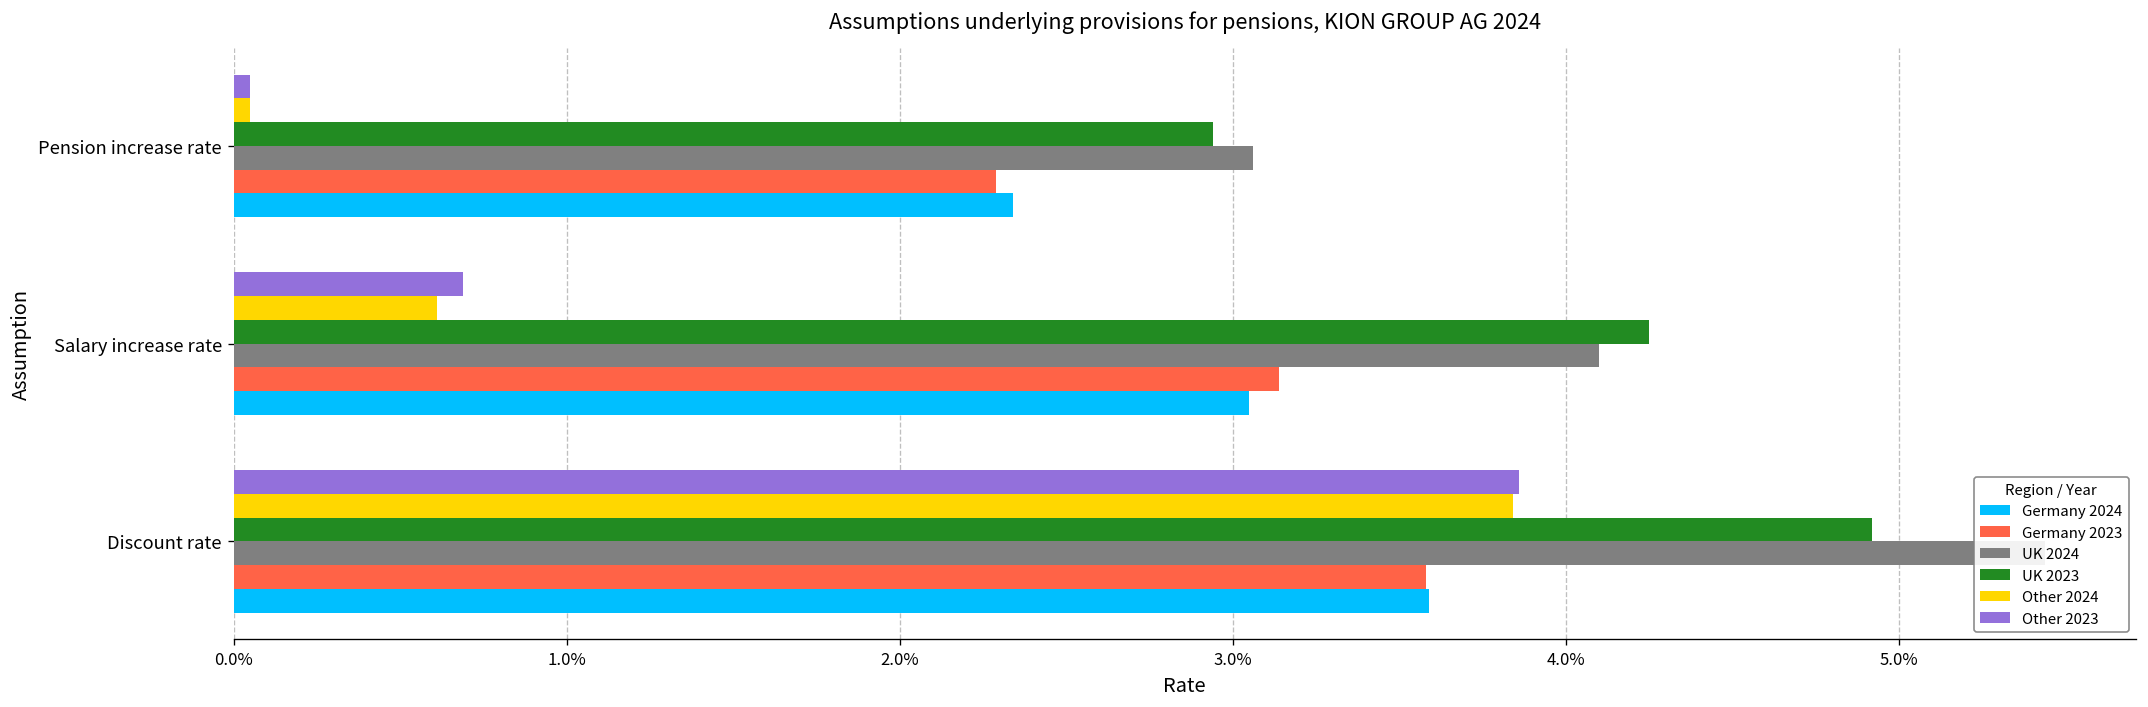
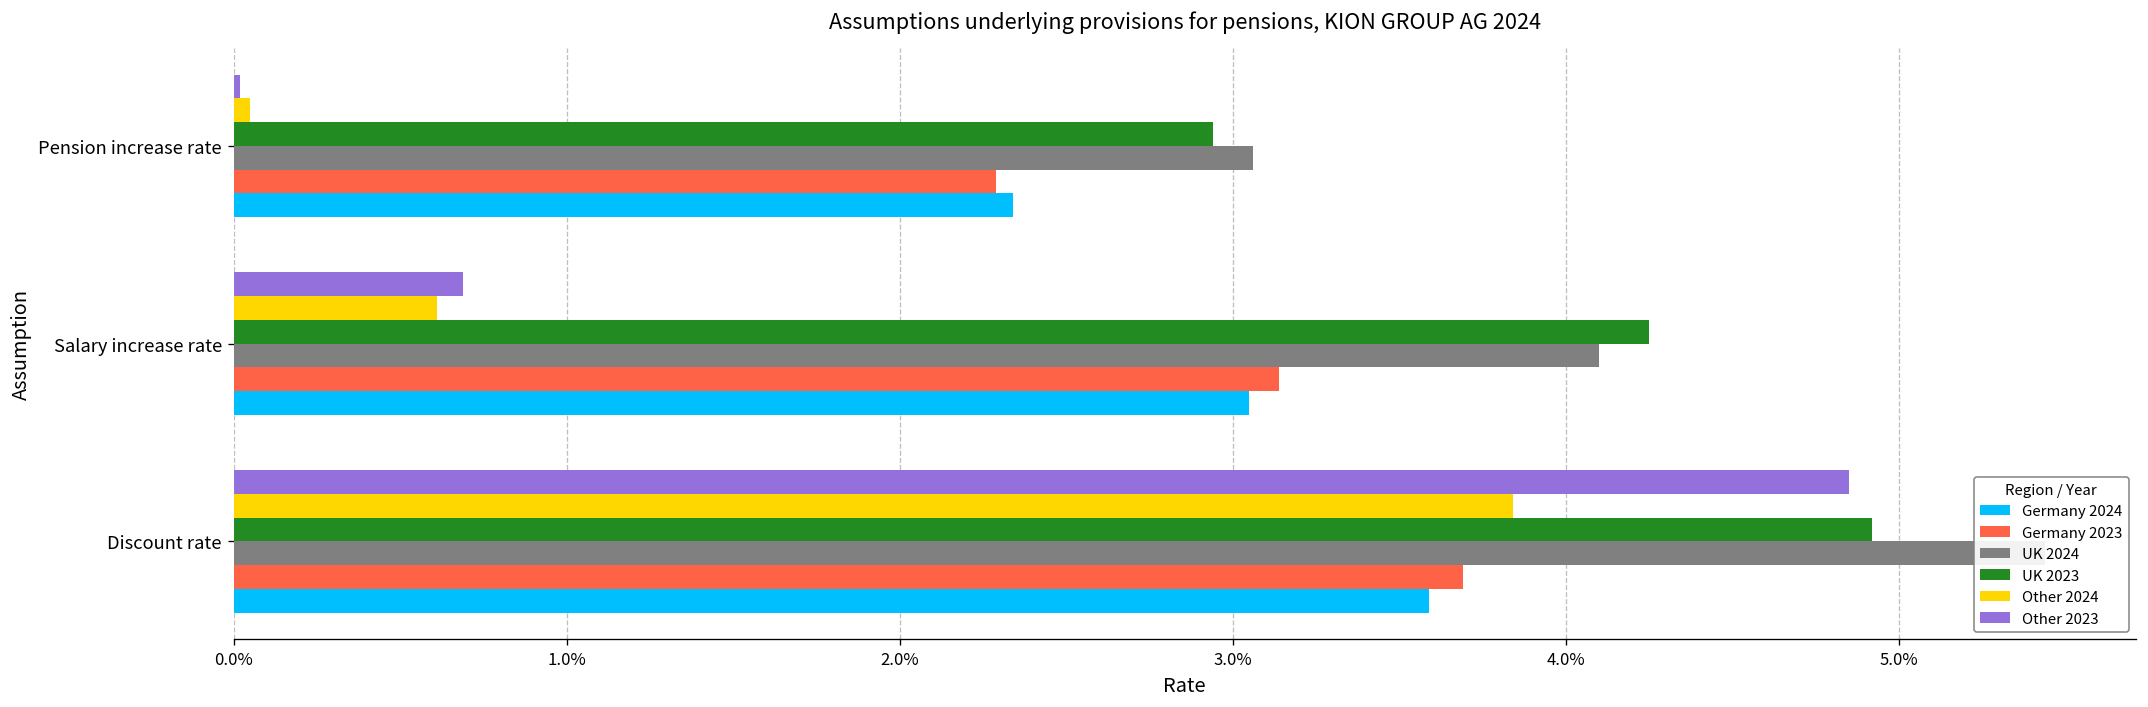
  {
    "Germany 2024": {
      "Pension increase rate": "2.34%",
      "Salary increase rate": "3.05%",
      "Discount rate": "3.59%"
    },
    "Germany 2023": {
      "Pension increase rate": "2.29%",
      "Salary increase rate": "3.14%",
-     "Discount rate": "3.58%"
+     "Discount rate": "3.69%"
    },
    "UK 2024": {
      "Pension increase rate": "3.06%",
      "Salary increase rate": "4.10%"
    },
    "UK 2023": {
      "Pension increase rate": "2.94%",
      "Salary increase rate": "4.25%",
      "Discount rate": "4.92%"
    },
    "Other 2024": {
      "Pension increase rate": "0.05%",
      "Salary increase rate": "0.61%",
      "Discount rate": "3.84%"
    },
    "Other 2023": {
-     "Pension increase rate": "0.05%",
+     "Pension increase rate": "0.02%",
      "Salary increase rate": "0.69%",
-     "Discount rate": "3.86%"
+     "Discount rate": "4.85%"
    }
  }
